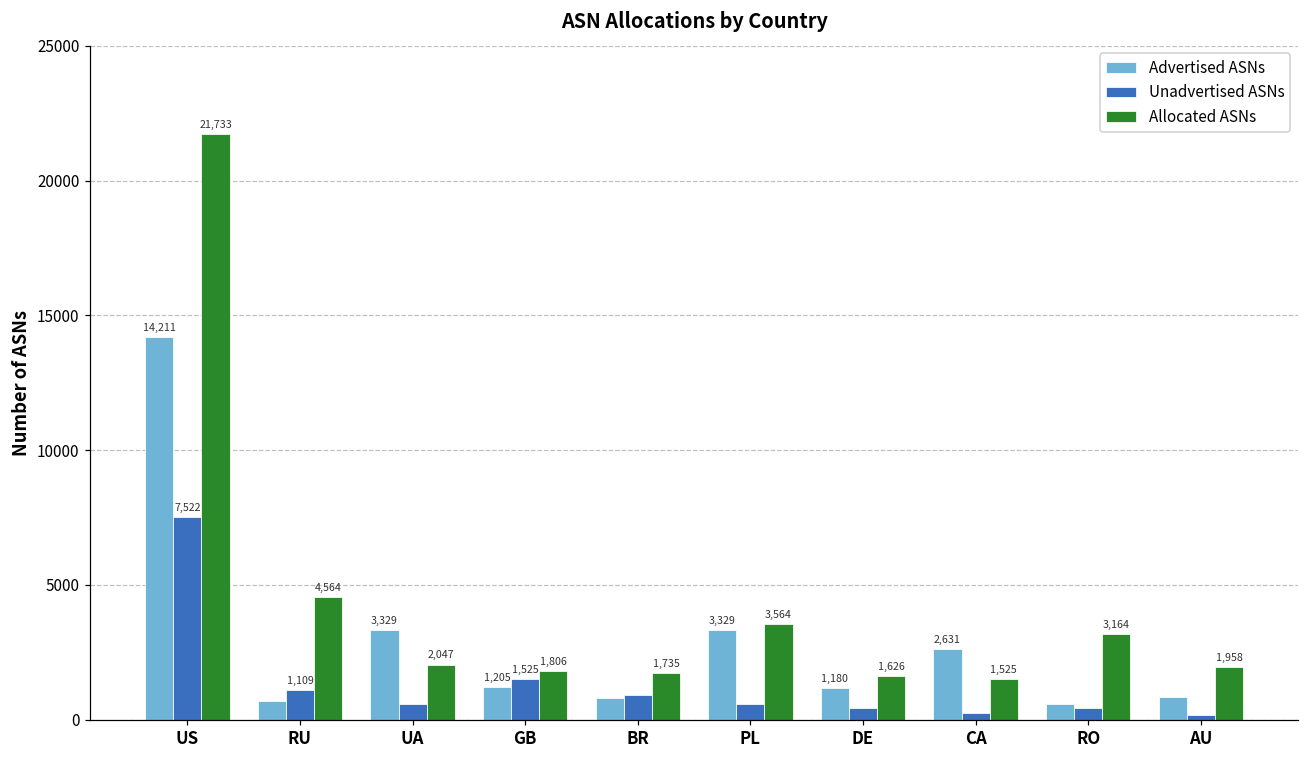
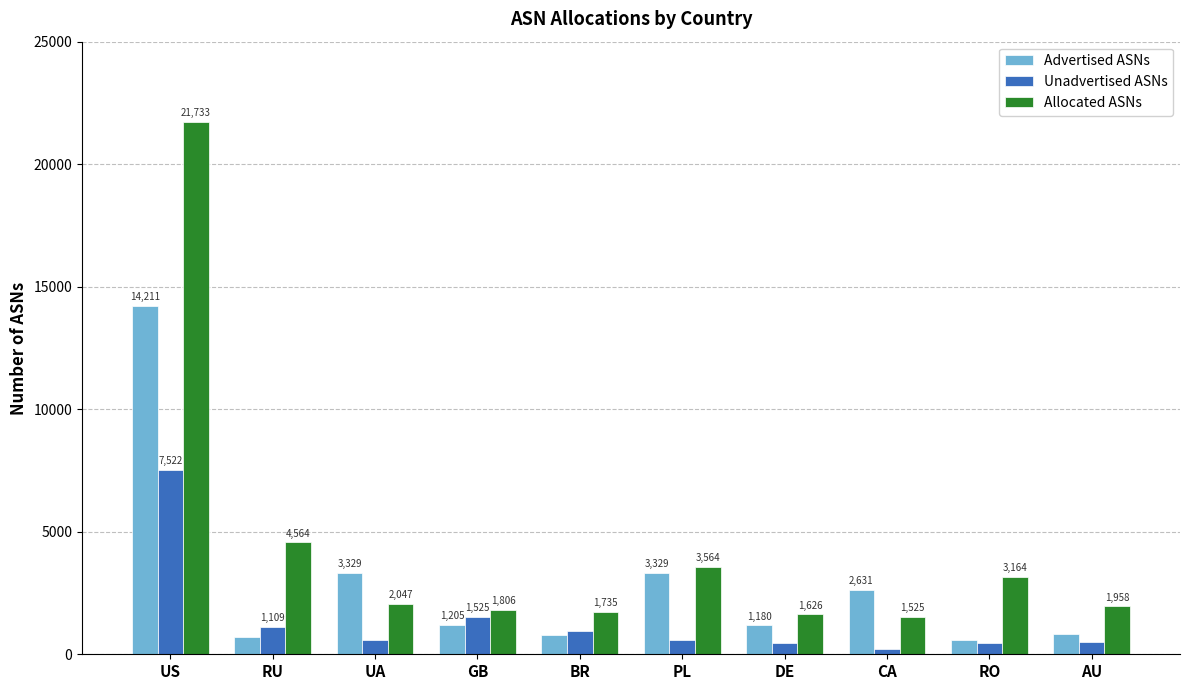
  {
    "Advertised ASNs": {
      "US": "14,211",
      "UA": "3,329",
      "GB": "1,205",
      "PL": "3,329",
      "DE": "1,180",
      "CA": "2,631"
    },
    "Unadvertised ASNs": {
      "UA": "600",
      "BR": "900",
      "PL": "600",
      "DE": "400",
      "CA": "200",
      "RO": "400",
-     "AU": "200"
+     "AU": "500"
    },
    "Allocated ASNs": {
      "US": "21,733",
      "RU": "4,564",
      "UA": "2,047",
      "GB": "1,806",
      "BR": "1,735",
      "PL": "3,564",
      "DE": "1,626",
      "CA": "1,525",
      "RO": "3,164",
      "AU": "1,958"
    }
  }
